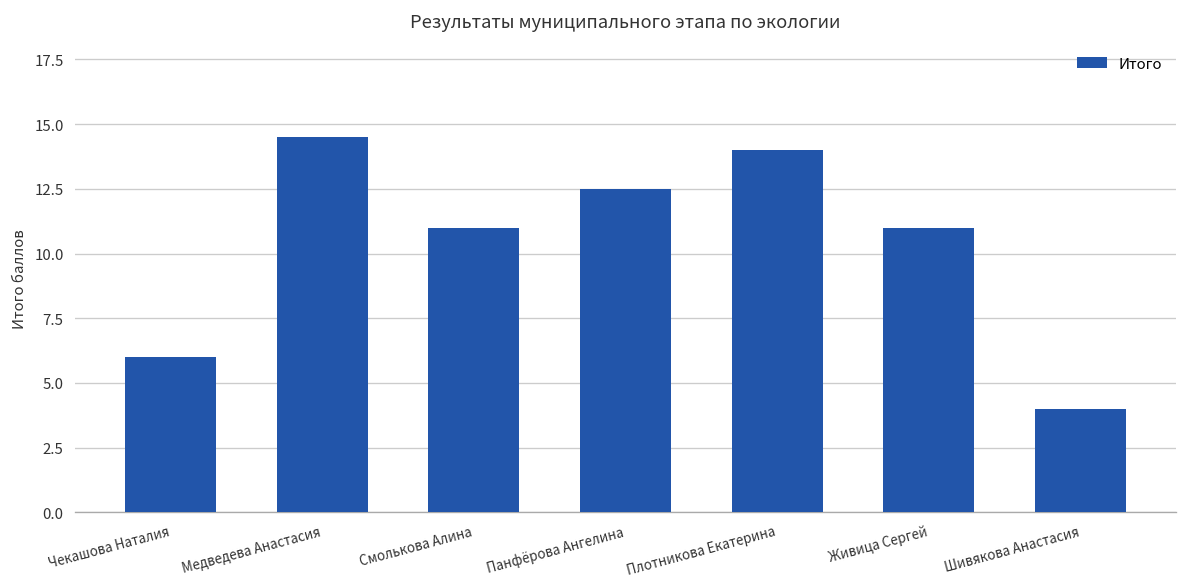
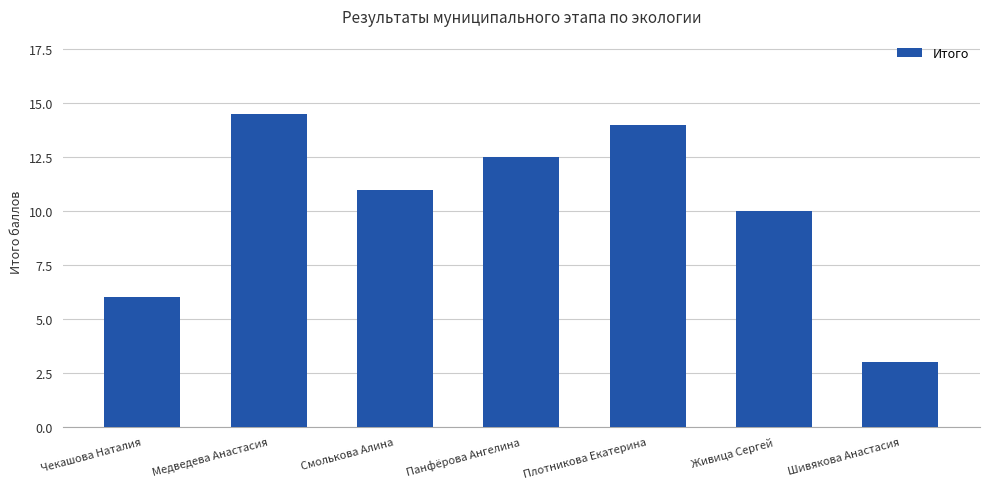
  {
    "Чекашова Наталия": 6,
    "Медведева Анастасия": 14.5,
    "Смолькова Алина": 11,
    "Панфёрова Ангелина": 12.5,
    "Плотникова Екатерина": 14,
-   "Живица Сергей": 11,
-   "Шивякова Анастасия": 4
+   "Живица Сергей": 10,
+   "Шивякова Анастасия": 3
  }
